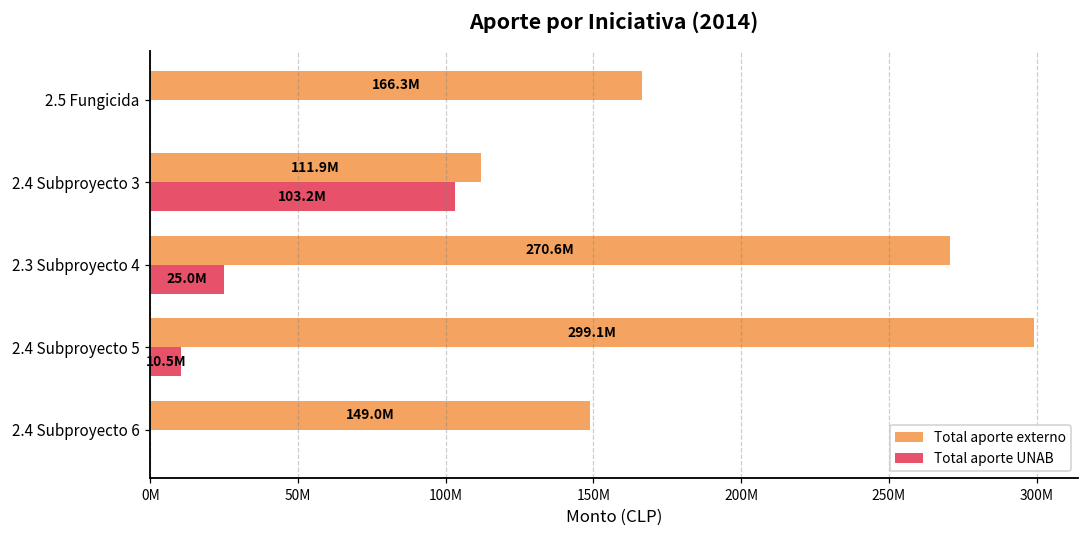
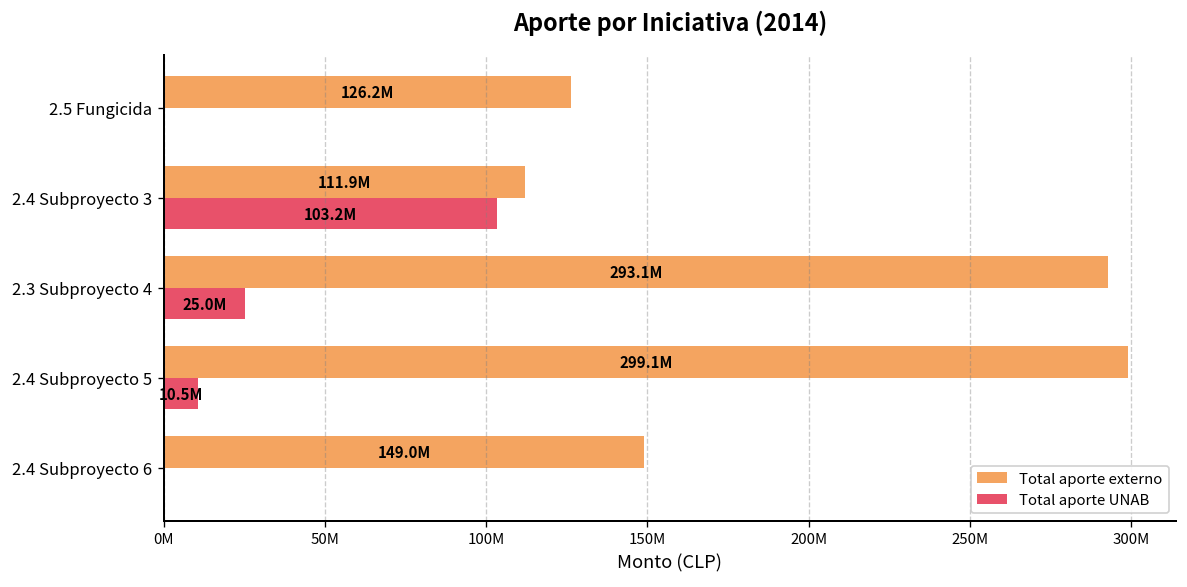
  {
    "Total aporte externo": {
-     "2.5 Fungicida": "166.3M",
+     "2.5 Fungicida": "126.2M",
      "2.4 Subproyecto 3": "111.9M",
-     "2.3 Subproyecto 4": "270.6M",
+     "2.3 Subproyecto 4": "293.1M",
      "2.4 Subproyecto 5": "299.1M",
      "2.4 Subproyecto 6": "149.0M"
    },
    "Total aporte UNAB": {
      "2.4 Subproyecto 3": "103.2M",
      "2.3 Subproyecto 4": "25.0M",
      "2.4 Subproyecto 5": "10.5M"
    }
  }
